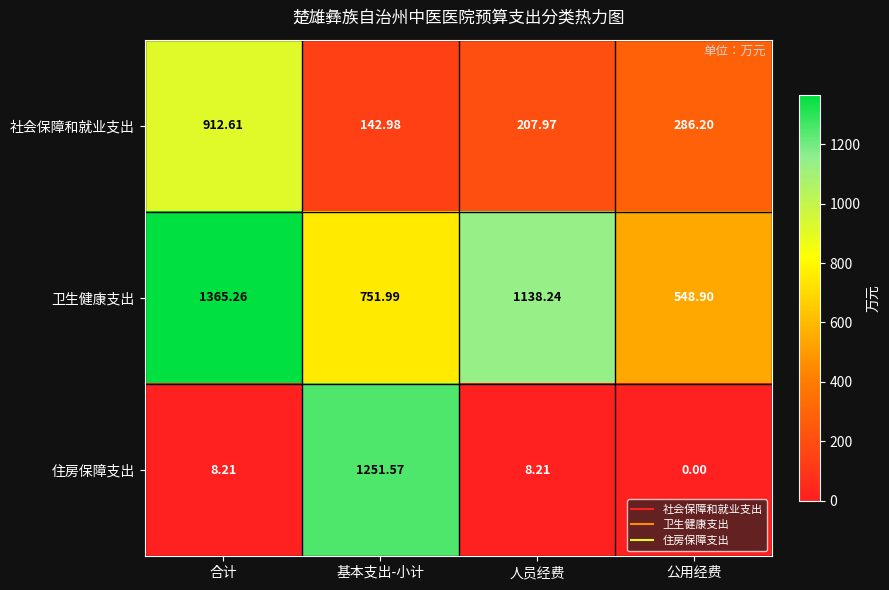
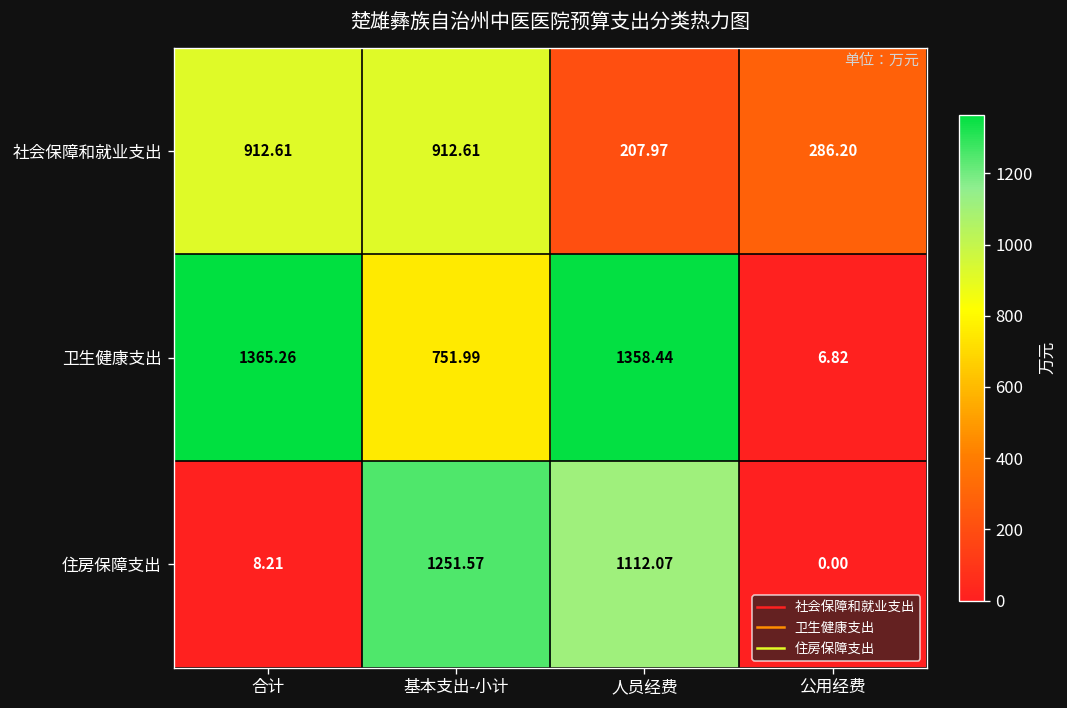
  {
    "社会保障和就业支出": {
      "合计": 912.61,
-     "基本支出-小计": 142.98,
+     "基本支出-小计": 912.61,
      "人员经费": 207.97
    },
    "卫生健康支出": {
      "合计": 1365.26,
      "基本支出-小计": 751.99,
-     "人员经费": 1138.24,
-     "公用经费": 548.90
+     "人员经费": 1358.44,
+     "公用经费": 6.82
    },
    "住房保障支出": {
      "合计": 8.21,
      "基本支出-小计": 1251.57,
-     "人员经费": 8.21,
+     "人员经费": 1112.07,
      "公用经费": 0.00
    }
  }
